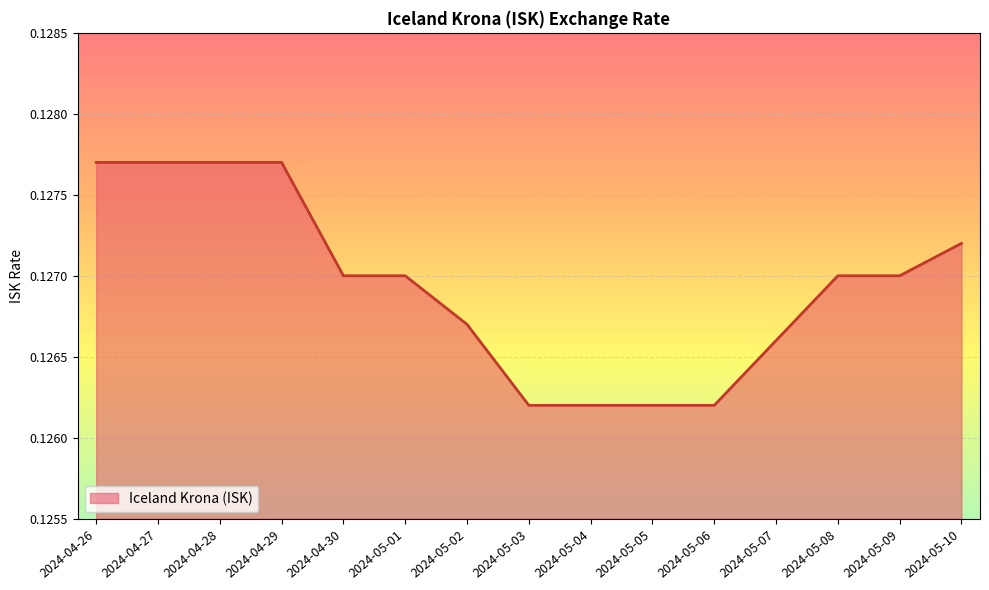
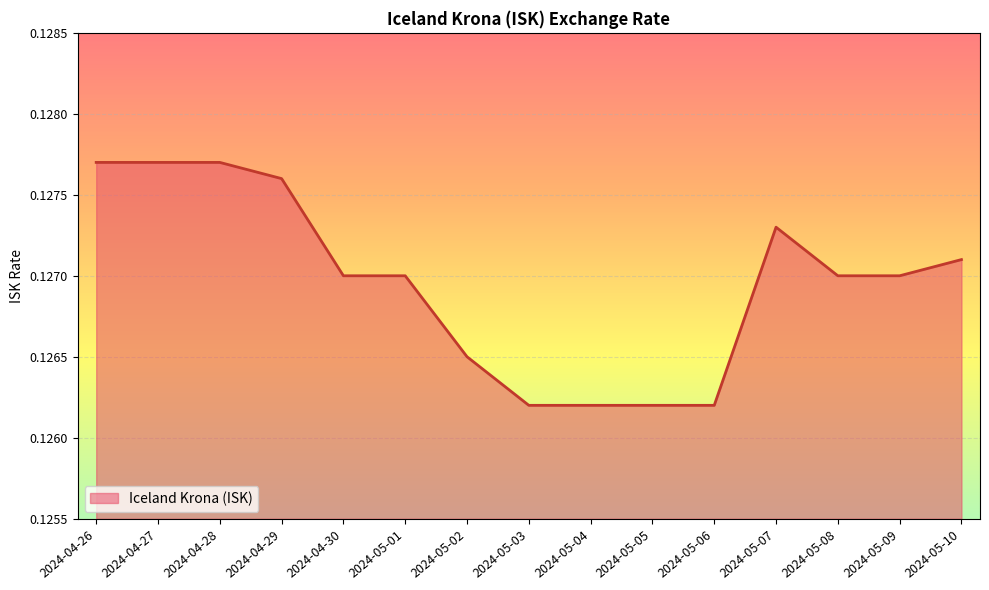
  {
    "2024-04-26": 0.1277,
    "2024-04-27": 0.1277,
    "2024-04-28": 0.1277,
-   "2024-04-29": 0.1277,
+   "2024-04-29": 0.1276,
    "2024-04-30": 0.1270,
    "2024-05-01": 0.1270,
-   "2024-05-02": 0.1267,
+   "2024-05-02": 0.1265,
    "2024-05-03": 0.1262,
    "2024-05-04": 0.1262,
    "2024-05-05": 0.1262,
    "2024-05-06": 0.1262,
-   "2024-05-07": 0.1266,
+   "2024-05-07": 0.1273,
    "2024-05-08": 0.1270,
    "2024-05-09": 0.1270,
-   "2024-05-10": 0.1272
+   "2024-05-10": 0.1271
  }
